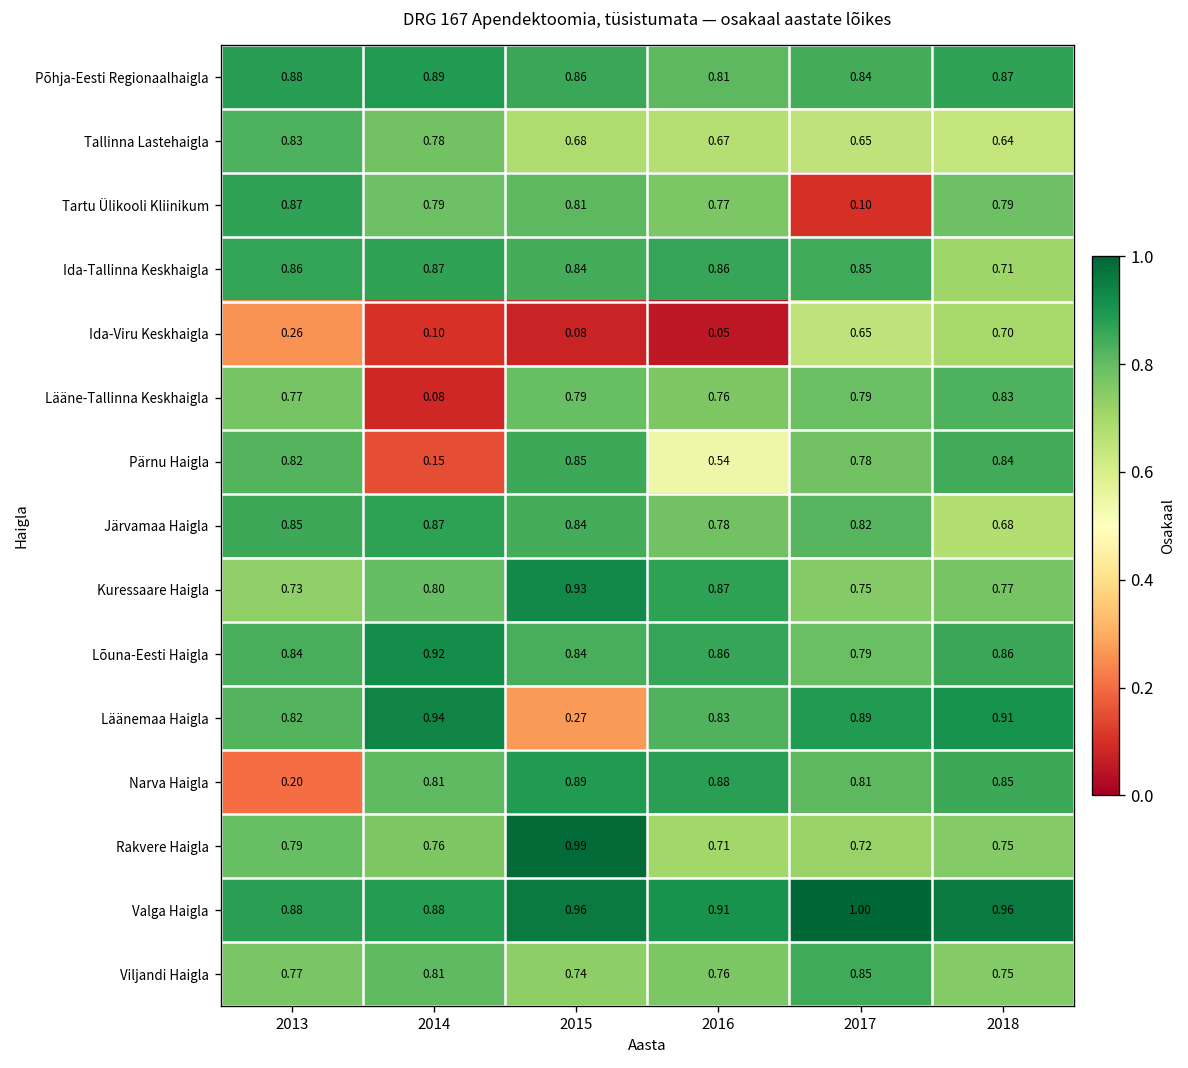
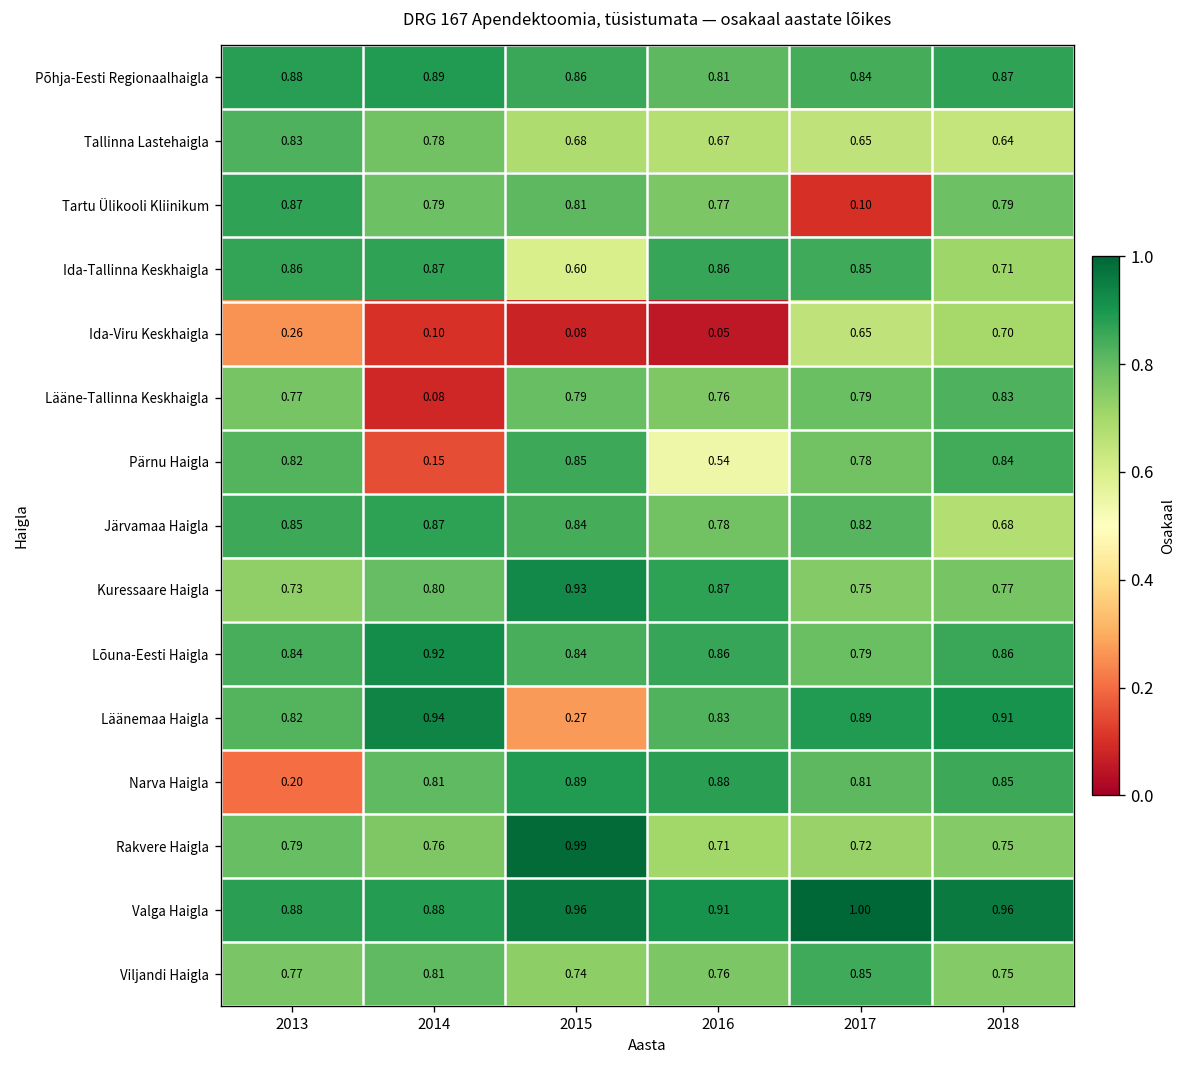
  {
    "Põhja-Eesti Regionaalhaigla": {
      "2013": 0.88,
      "2014": 0.89,
      "2015": 0.86,
      "2016": 0.81,
      "2017": 0.84,
      "2018": 0.87
    },
    "Tallinna Lastehaigla": {
      "2013": 0.83,
      "2014": 0.78,
      "2015": 0.68,
      "2016": 0.67,
      "2017": 0.65,
      "2018": 0.64
    },
    "Tartu Ülikooli Kliinikum": {
      "2013": 0.87,
      "2014": 0.79,
      "2015": 0.81,
      "2016": 0.77,
      "2017": 0.10,
      "2018": 0.79
    },
    "Ida-Tallinna Keskhaigla": {
      "2013": 0.86,
      "2014": 0.87,
-     "2015": 0.84,
+     "2015": 0.60,
      "2016": 0.86,
      "2017": 0.85,
      "2018": 0.71
    },
    "Ida-Viru Keskhaigla": {
      "2013": 0.26,
      "2014": 0.10,
      "2015": 0.08,
      "2016": 0.05,
      "2017": 0.65,
      "2018": 0.70
    },
    "Lääne-Tallinna Keskhaigla": {
      "2013": 0.77,
      "2014": 0.08,
      "2015": 0.79,
      "2016": 0.76,
      "2017": 0.79,
      "2018": 0.83
    },
    "Pärnu Haigla": {
      "2013": 0.82,
      "2014": 0.15,
      "2015": 0.85,
      "2016": 0.54,
      "2017": 0.78,
      "2018": 0.84
    },
    "Järvamaa Haigla": {
      "2013": 0.85,
      "2014": 0.87,
      "2015": 0.84,
      "2016": 0.78,
      "2017": 0.82,
      "2018": 0.68
    },
    "Kuressaare Haigla": {
      "2013": 0.73,
      "2014": 0.80,
      "2015": 0.93,
      "2016": 0.87,
      "2017": 0.75,
      "2018": 0.77
    },
    "Lõuna-Eesti Haigla": {
      "2013": 0.84,
      "2014": 0.92,
      "2015": 0.84,
      "2016": 0.86,
      "2017": 0.79,
      "2018": 0.86
    },
    "Läänemaa Haigla": {
      "2013": 0.82,
      "2014": 0.94,
      "2015": 0.27,
      "2016": 0.83,
      "2017": 0.89,
      "2018": 0.91
    },
    "Narva Haigla": {
      "2013": 0.20,
      "2014": 0.81,
      "2015": 0.89,
      "2016": 0.88,
      "2017": 0.81,
      "2018": 0.85
    },
    "Rakvere Haigla": {
      "2013": 0.79,
      "2014": 0.76,
      "2015": 0.99,
      "2016": 0.71,
      "2017": 0.72,
      "2018": 0.75
    },
    "Valga Haigla": {
      "2013": 0.88,
      "2014": 0.88,
      "2015": 0.96,
      "2016": 0.91,
      "2017": 1.00,
      "2018": 0.96
    },
    "Viljandi Haigla": {
      "2013": 0.77,
      "2014": 0.81,
      "2015": 0.74,
      "2016": 0.76,
      "2017": 0.85,
      "2018": 0.75
    }
  }
